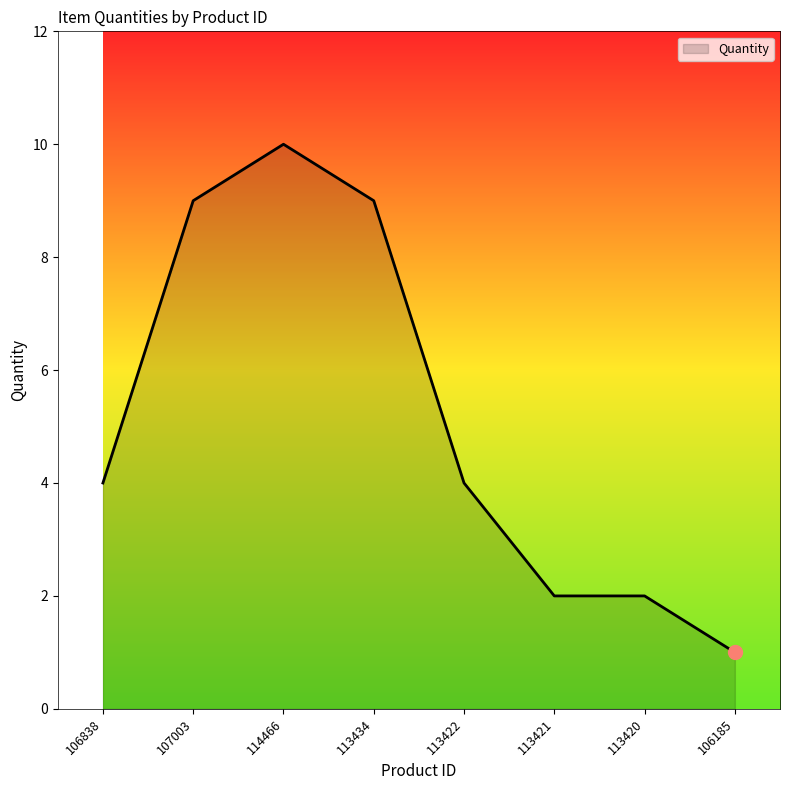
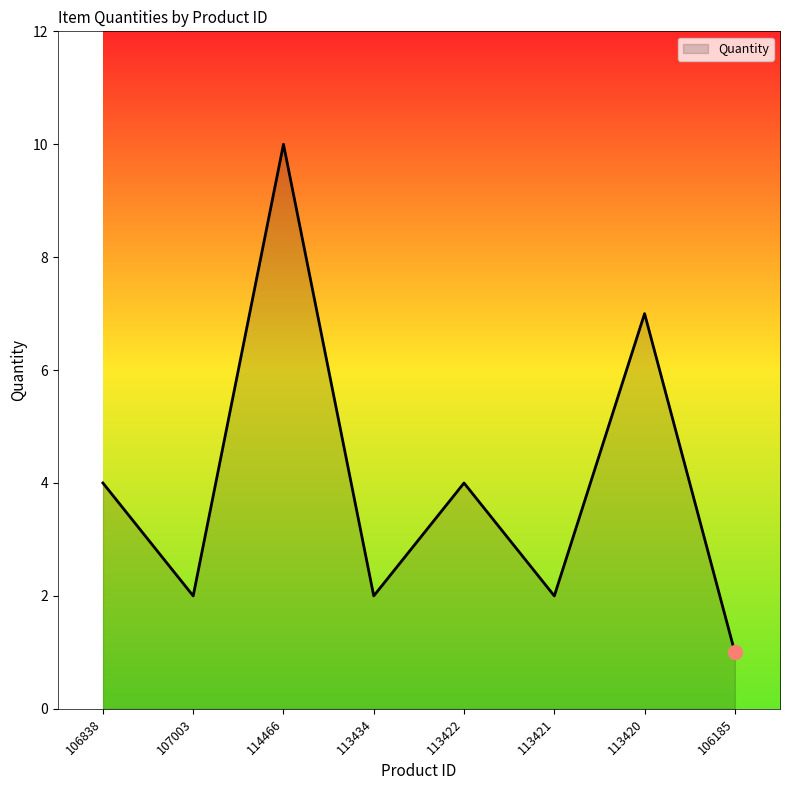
  {
    "Quantity": {
      "106838": 4,
-     "107003": 9,
+     "107003": 2,
      "114466": 10,
-     "113434": 9,
+     "113434": 2,
      "113422": 4,
      "113421": 2,
-     "113420": 2
+     "113420": 7
    }
  }
